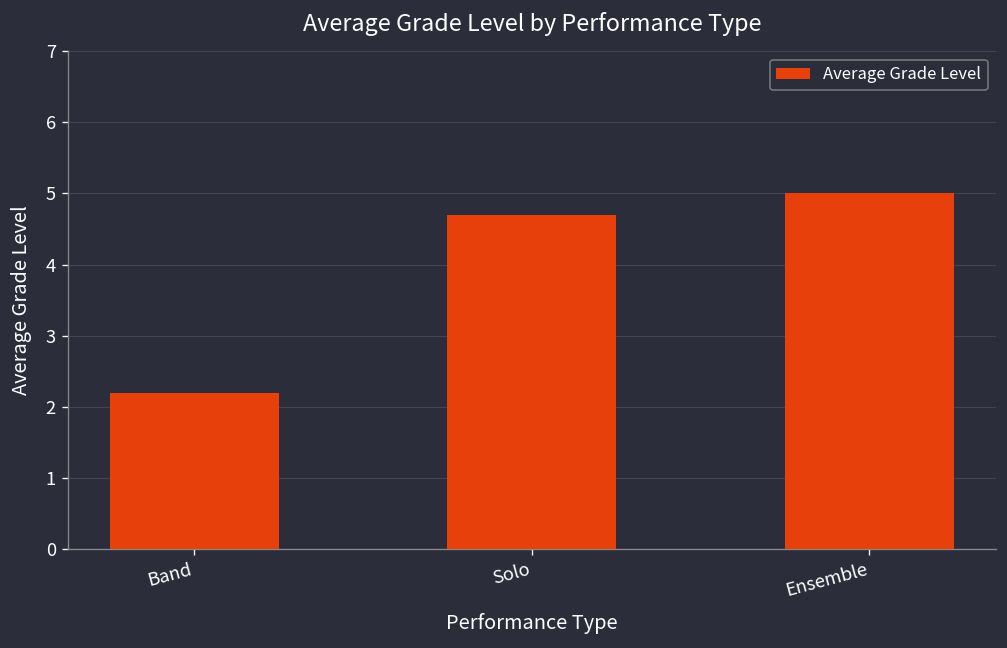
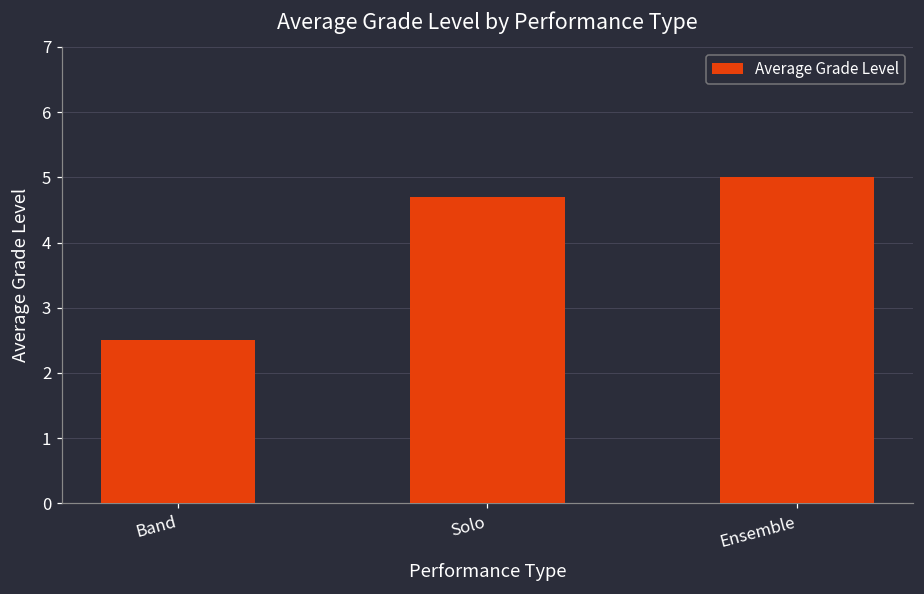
  {
-   "Band": 2.2,
+   "Band": 2.5,
    "Solo": 4.7,
    "Ensemble": 5.0
  }
